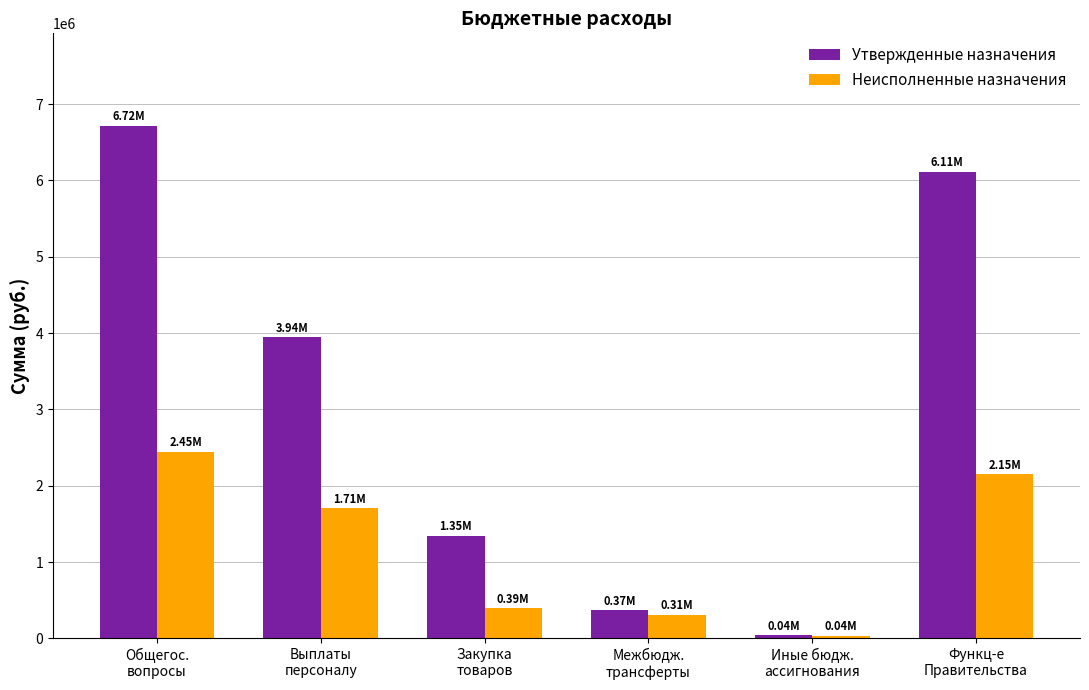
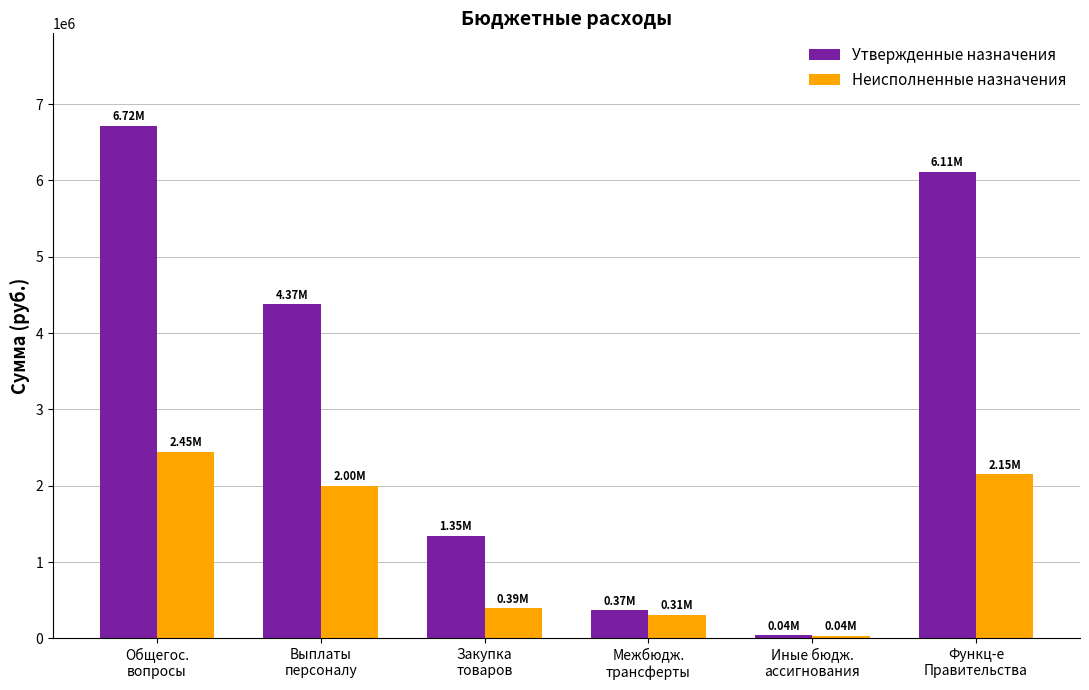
  {
    "Утвержденные назначения": {
      "Общегос. вопросы": "6.72M",
-     "Выплаты персоналу": "3.94M",
+     "Выплаты персоналу": "4.37M",
      "Закупка товаров": "1.35M",
      "Межбюдж. трансферты": "0.37M",
      "Иные бюдж. ассигнования": "0.04M",
      "Функц-е Правительства": "6.11M"
    },
    "Неисполненные назначения": {
      "Общегос. вопросы": "2.45M",
-     "Выплаты персоналу": "1.71M",
+     "Выплаты персоналу": "2.00M",
      "Закупка товаров": "0.39M",
      "Межбюдж. трансферты": "0.31M",
      "Иные бюдж. ассигнования": "0.04M",
      "Функц-е Правительства": "2.15M"
    }
  }
